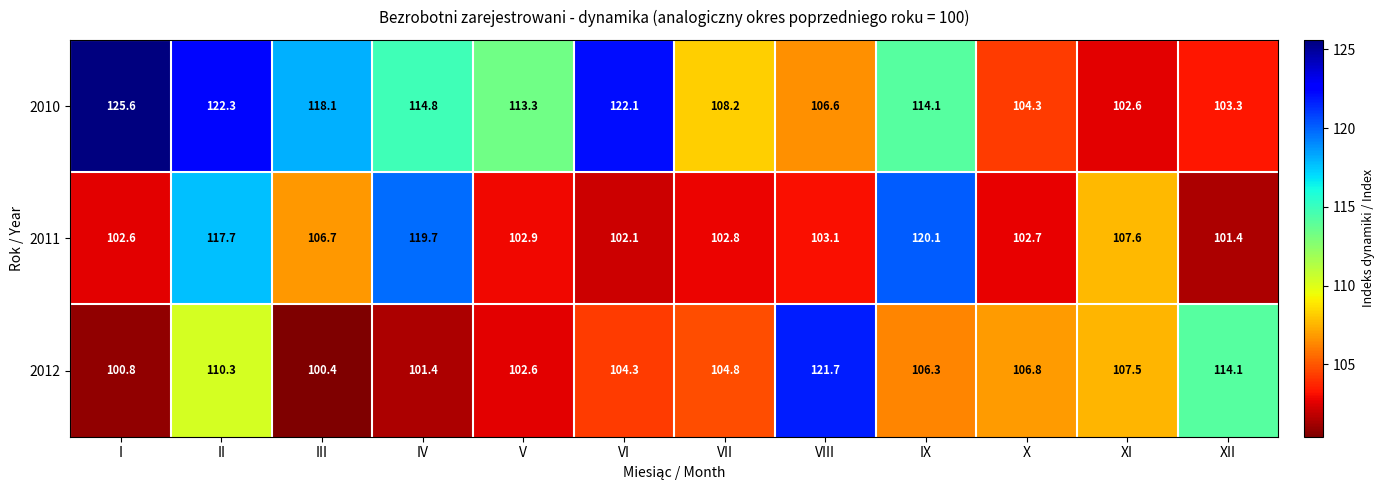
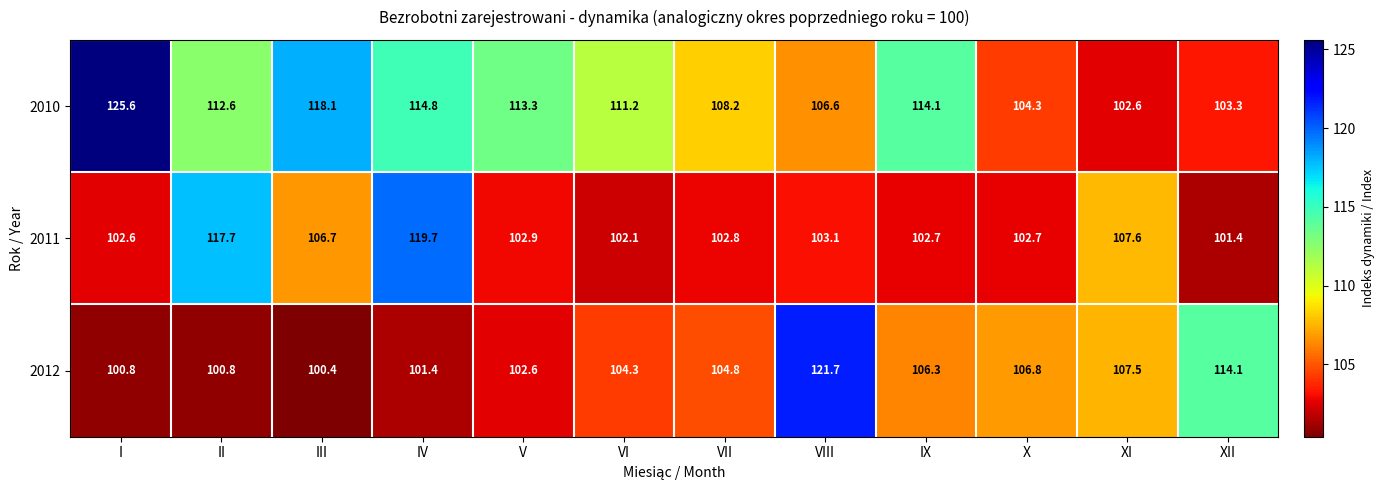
  {
    "2010": {
      "I": 125.6,
-     "II": 122.3,
+     "II": 112.6,
      "III": 118.1,
      "IV": 114.8,
      "V": 113.3,
-     "VI": 122.1,
+     "VI": 111.2,
      "VII": 108.2,
      "VIII": 106.6,
      "IX": 114.1,
      "X": 104.3,
      "XI": 102.6,
      "XII": 103.3
    },
    "2011": {
      "I": 102.6,
      "II": 117.7,
      "III": 106.7,
      "IV": 119.7,
      "V": 102.9,
      "VI": 102.1,
      "VII": 102.8,
      "VIII": 103.1,
-     "IX": 120.1,
+     "IX": 102.7,
      "X": 102.7,
      "XI": 107.6,
      "XII": 101.4
    },
    "2012": {
      "I": 100.8,
-     "II": 110.3,
+     "II": 100.8,
      "III": 100.4,
      "IV": 101.4,
      "V": 102.6,
      "VI": 104.3,
      "VII": 104.8,
      "VIII": 121.7,
      "IX": 106.3,
      "X": 106.8,
      "XI": 107.5,
      "XII": 114.1
    }
  }
